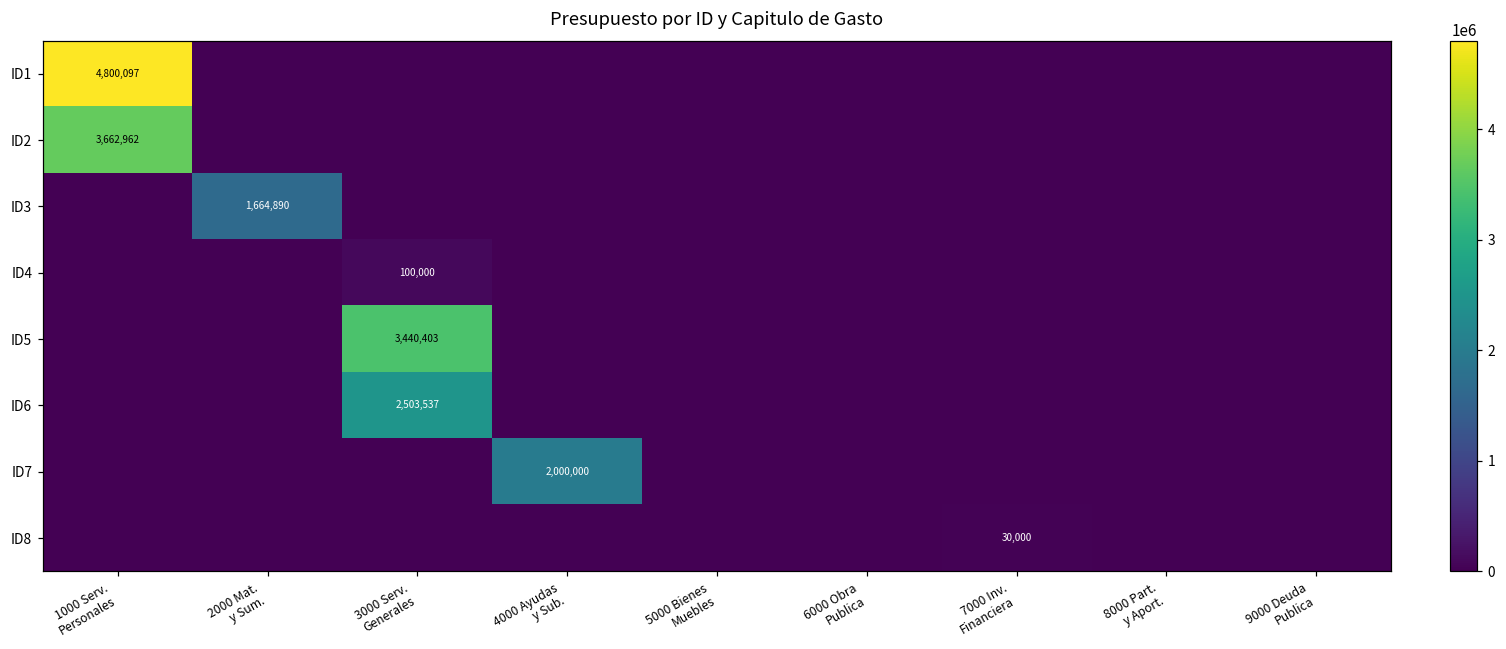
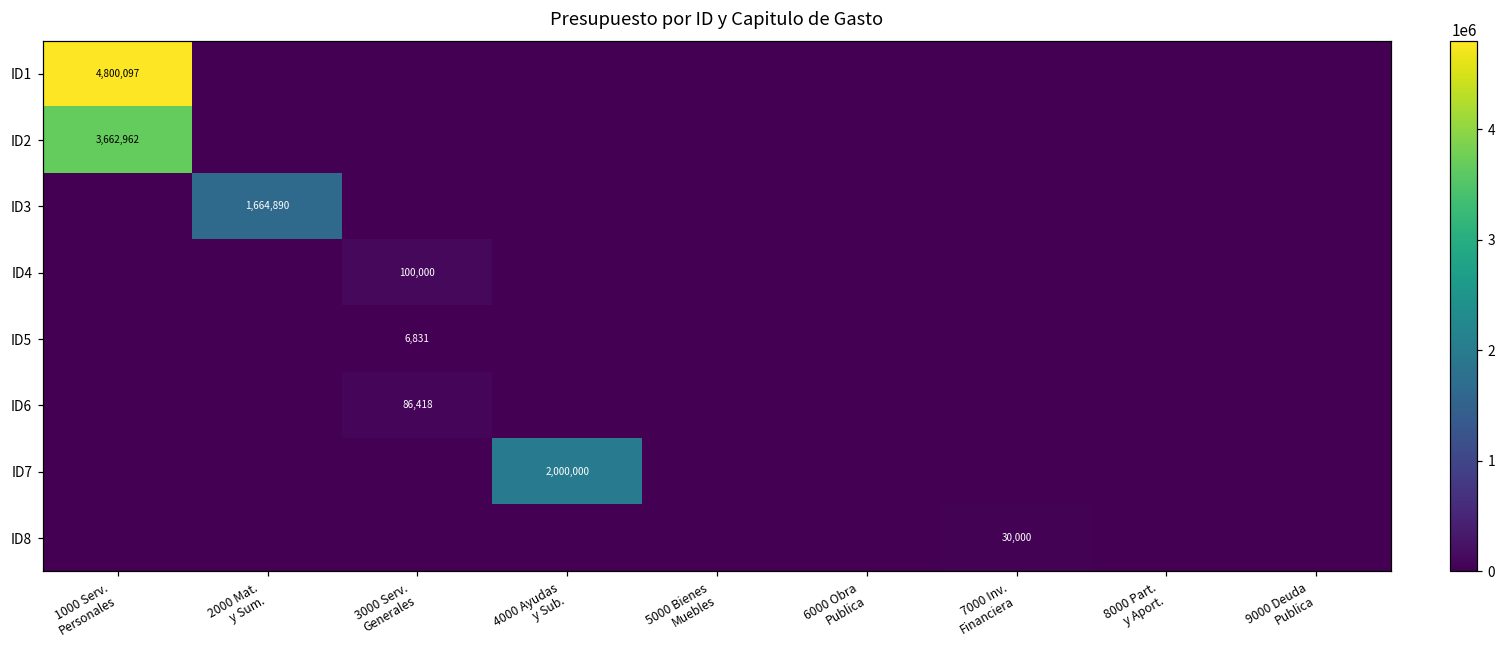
  {
    "ID1": {
      "1000 Serv. Personales": "4,800,097"
    },
    "ID2": {
      "1000 Serv. Personales": "3,662,962"
    },
    "ID3": {
      "2000 Mat. y Sum.": "1,664,890"
    },
    "ID4": {
      "3000 Serv. Generales": "100,000"
    },
    "ID5": {
-     "3000 Serv. Generales": "3,440,403"
+     "3000 Serv. Generales": "6,831"
    },
    "ID6": {
-     "3000 Serv. Generales": "2,503,537"
+     "3000 Serv. Generales": "86,418"
    },
    "ID7": {
      "4000 Ayudas y Sub.": "2,000,000"
    },
    "ID8": {
      "7000 Inv. Financiera": "30,000"
    }
  }
